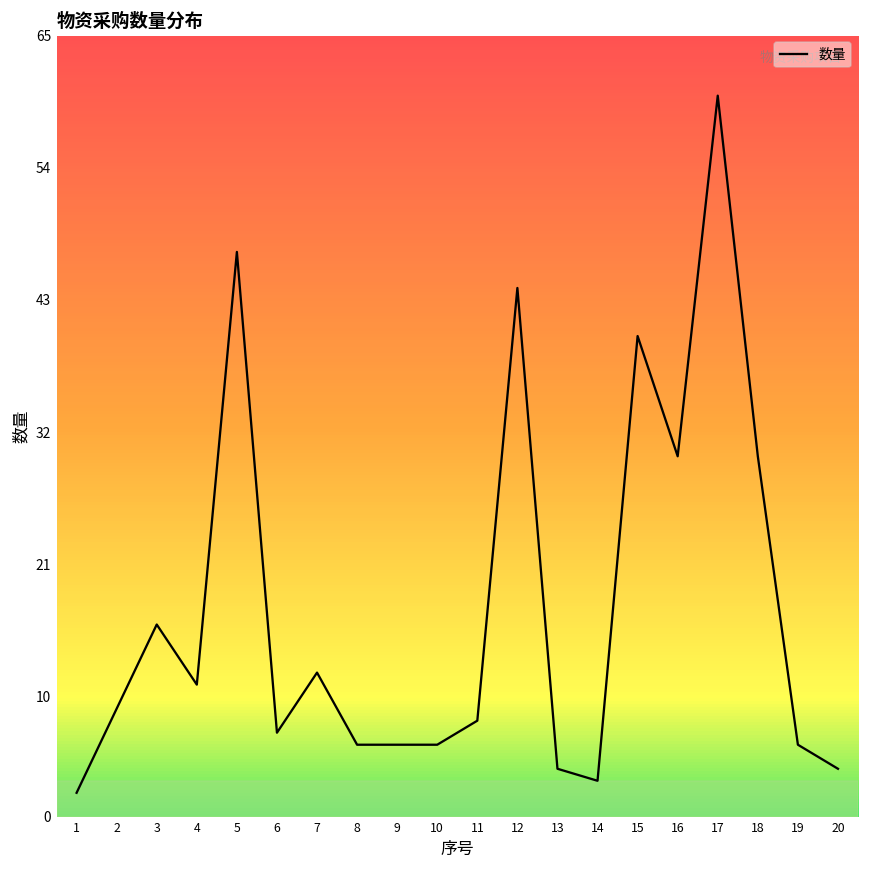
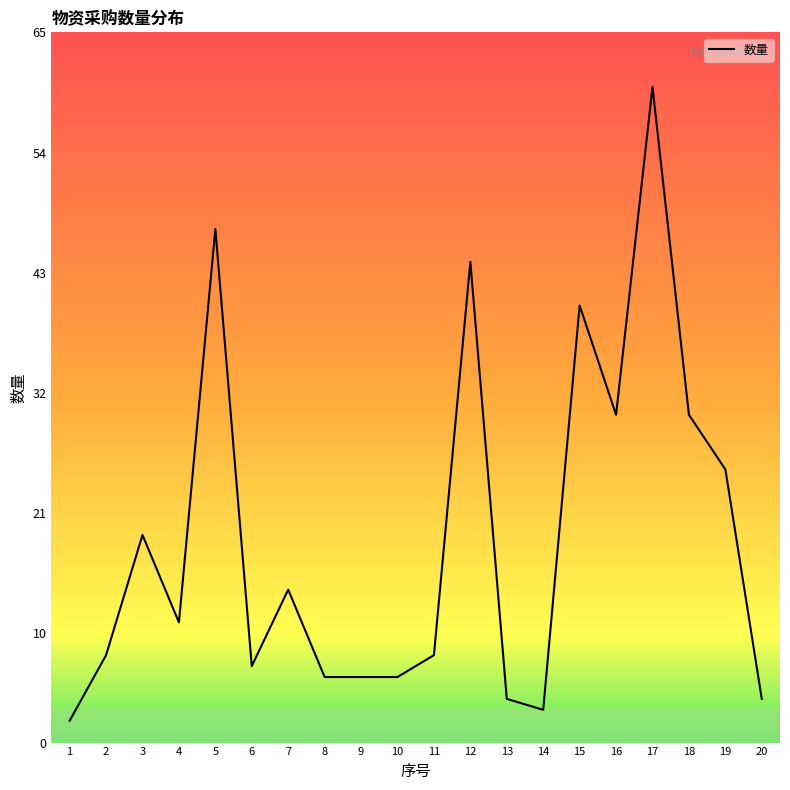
  {
-   "2": 9,
-   "3": 16,
+   "2": 8,
+   "3": 19,
    "4": 11,
    "5": 47,
    "6": 7,
-   "7": 12,
+   "7": 14,
    "8": 6,
    "9": 6,
    "10": 6,
    "11": 8,
    "12": 44,
    "13": 4,
    "15": 40,
    "16": 30,
    "17": 60,
    "18": 30,
-   "19": 6,
+   "19": 25,
    "20": 4
  }
